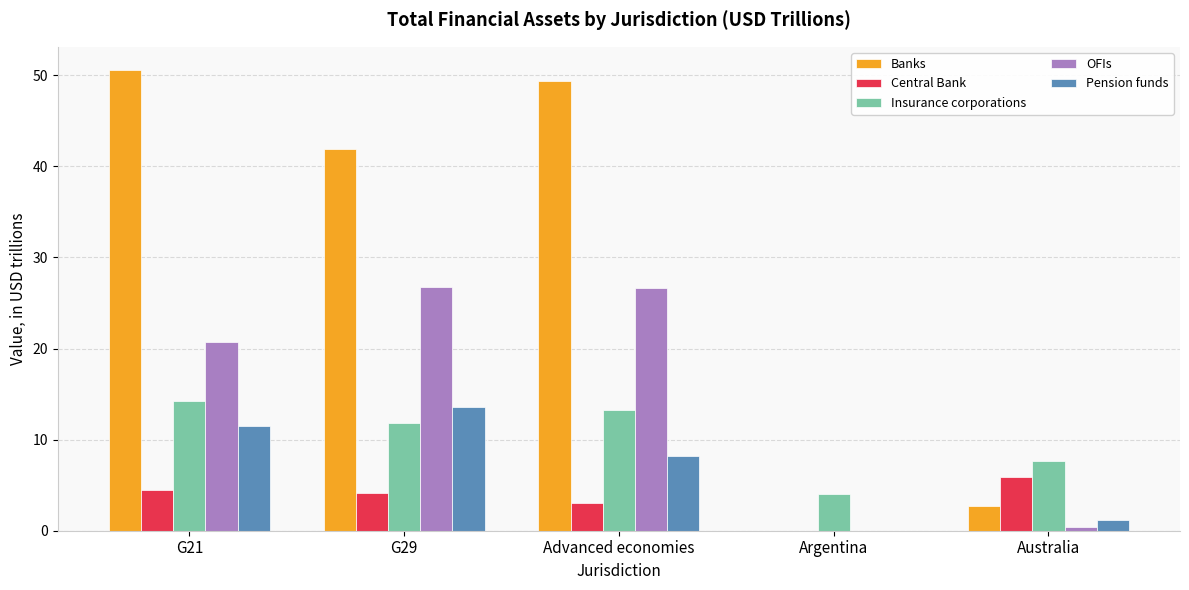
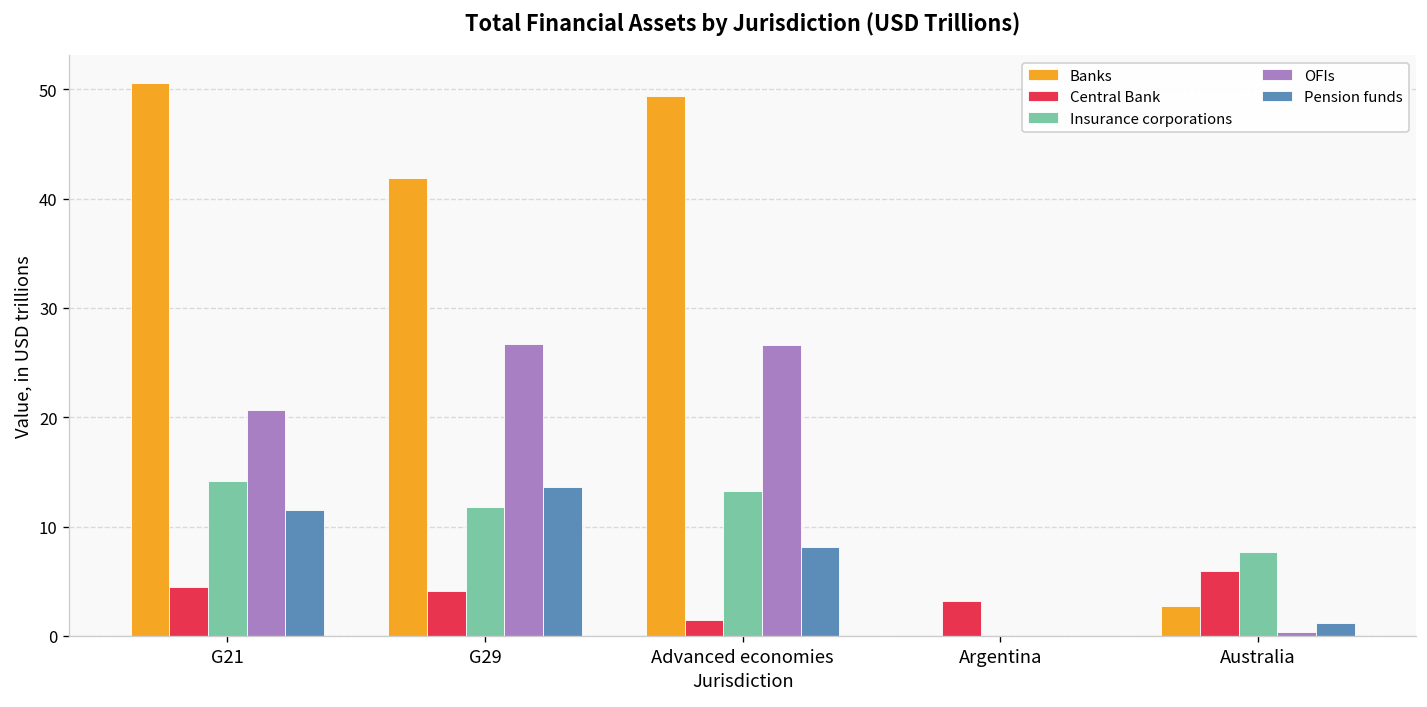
  {
    "Banks": {
      "G21": 51,
      "G29": 42,
      "Advanced economies": 49,
      "Australia": 3
    },
    "Central Bank": {
      "G21": 4,
      "G29": 4,
-     "Advanced economies": 3,
-     "Argentina": 0,
+     "Advanced economies": 1,
+     "Argentina": 3,
      "Australia": 6
    },
    "Insurance corporations": {
      "G21": 14,
      "G29": 12,
      "Advanced economies": 13,
-     "Argentina": 4,
+     "Argentina": 0,
      "Australia": 8
    },
    "OFIs": {
      "G21": 21,
      "G29": 27,
      "Advanced economies": 27,
      "Australia": 0
    },
    "Pension funds": {
      "G21": 12,
      "G29": 14,
      "Advanced economies": 8,
      "Australia": 1
    }
  }
